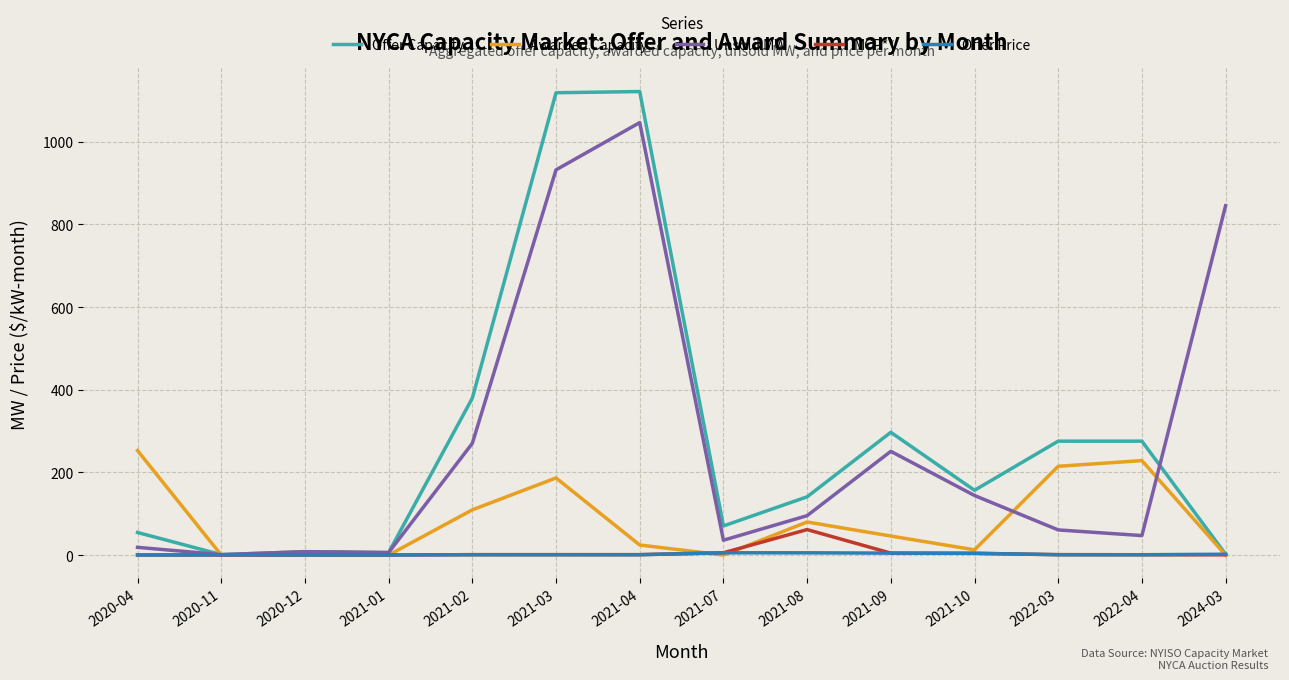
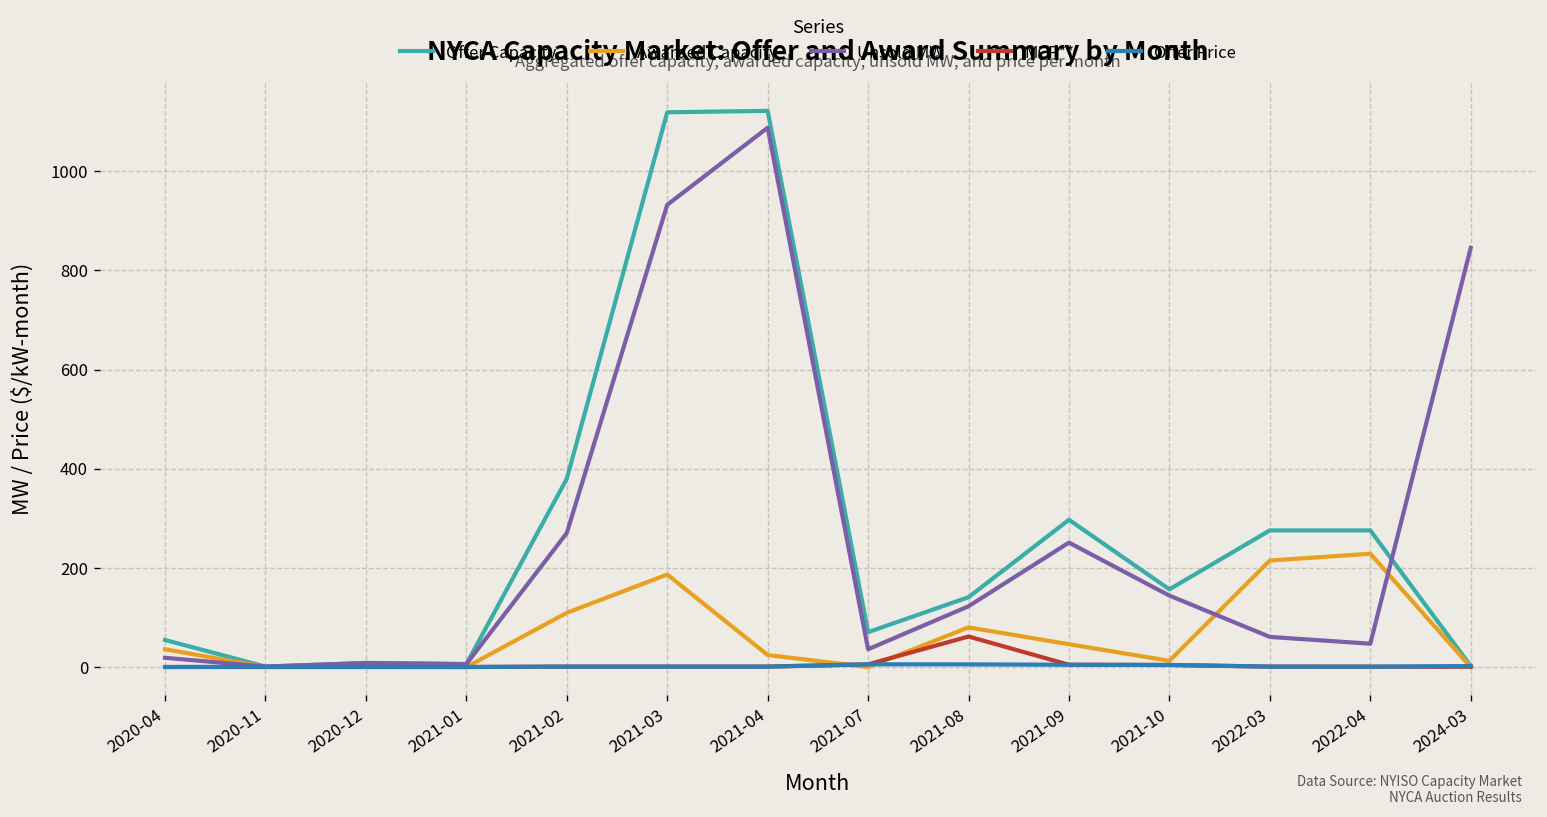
  {
    "Awarded Capacity": {
-     "2020-04": 250,
+     "2020-04": 40,
      "2021-02": 110,
      "2021-03": 190,
      "2021-04": 20,
      "2021-08": 80,
      "2021-09": 50,
      "2021-10": 10,
      "2022-03": 210,
      "2022-04": 230
    },
    "Unsold MW": {
      "2020-04": 20,
      "2021-02": 270,
      "2021-03": 930,
-     "2021-04": 1050,
+     "2021-04": 1090,
      "2021-07": 40,
-     "2021-08": 100,
+     "2021-08": 120,
      "2021-09": 250,
      "2021-10": 140,
      "2022-03": 60,
      "2022-04": 50,
      "2024-03": 850
    },
    "MCP**": {
      "2021-08": 60
    }
  }
